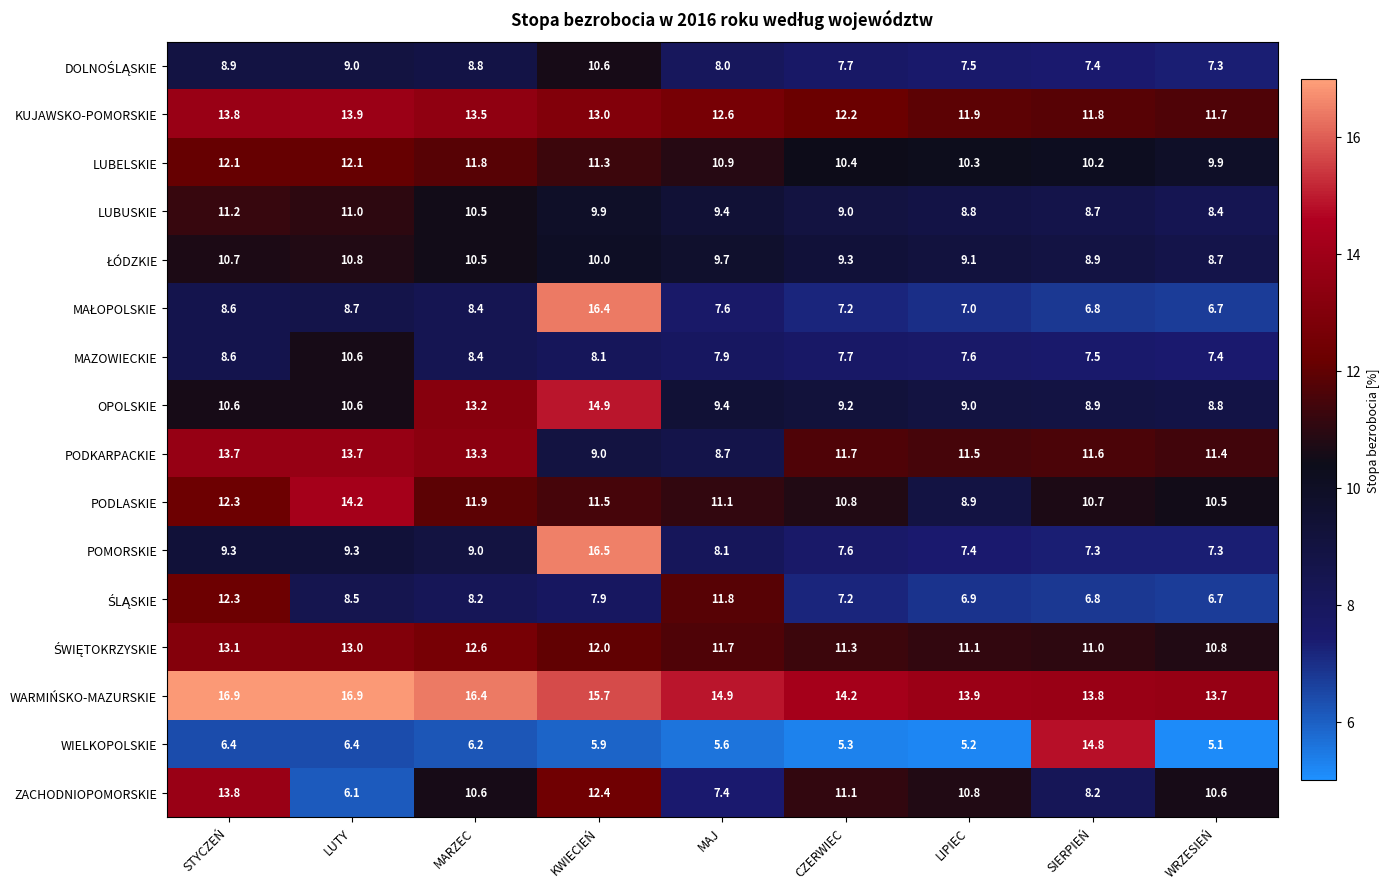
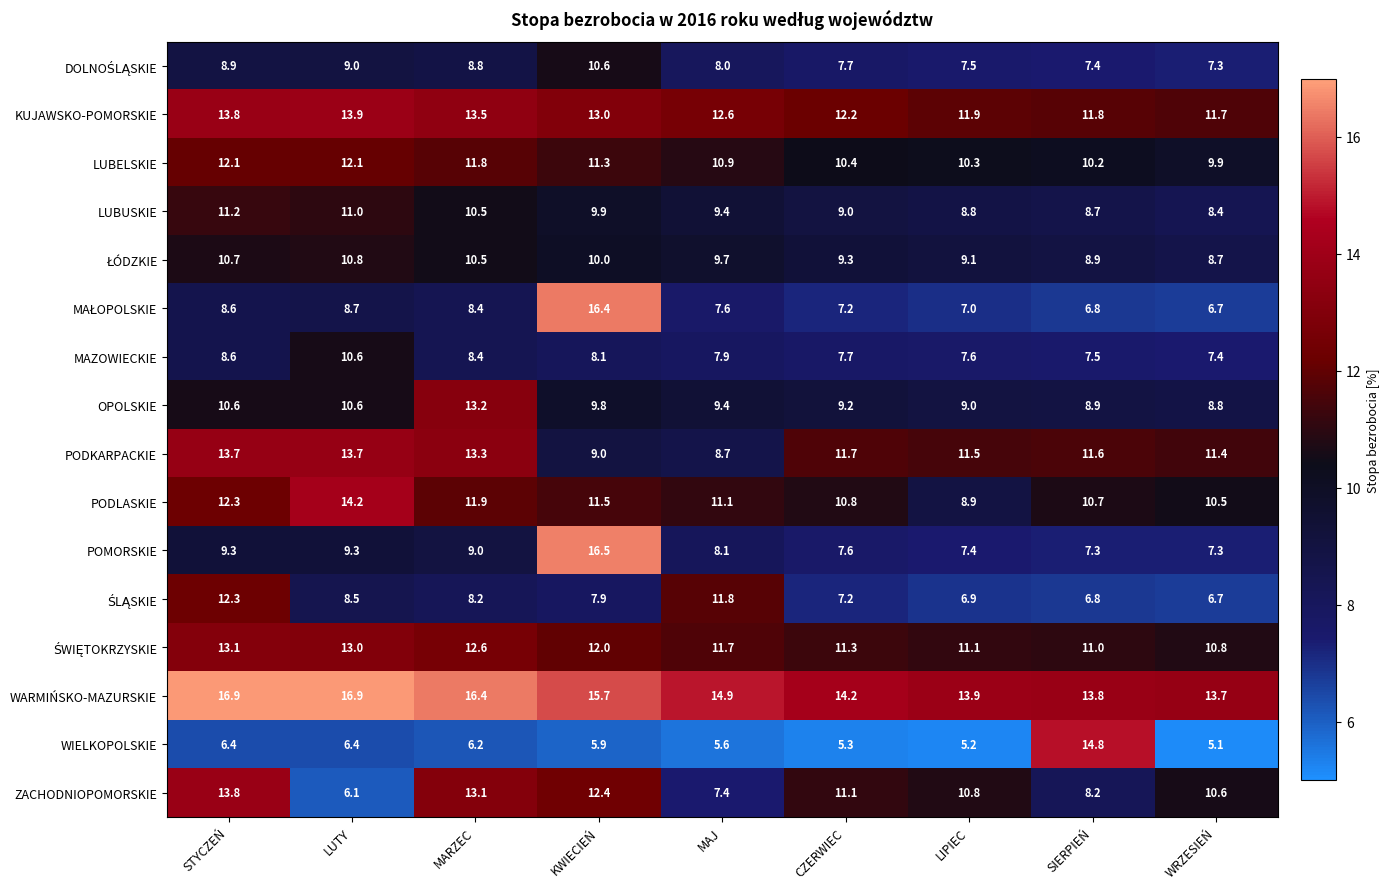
  {
    "DOLNOŚLĄSKIE": {
      "STYCZEŃ": 8.9,
      "LUTY": 9.0,
      "MARZEC": 8.8,
      "KWIECIEŃ": 10.6,
      "MAJ": 8.0,
      "CZERWIEC": 7.7,
      "LIPIEC": 7.5,
      "SIERPIEŃ": 7.4,
      "WRZESIEŃ": 7.3
    },
    "KUJAWSKO-POMORSKIE": {
      "STYCZEŃ": 13.8,
      "LUTY": 13.9,
      "MARZEC": 13.5,
      "KWIECIEŃ": 13.0,
      "MAJ": 12.6,
      "CZERWIEC": 12.2,
      "LIPIEC": 11.9,
      "SIERPIEŃ": 11.8,
      "WRZESIEŃ": 11.7
    },
    "LUBELSKIE": {
      "STYCZEŃ": 12.1,
      "LUTY": 12.1,
      "MARZEC": 11.8,
      "KWIECIEŃ": 11.3,
      "MAJ": 10.9,
      "CZERWIEC": 10.4,
      "LIPIEC": 10.3,
      "SIERPIEŃ": 10.2,
      "WRZESIEŃ": 9.9
    },
    "LUBUSKIE": {
      "STYCZEŃ": 11.2,
      "LUTY": 11.0,
      "MARZEC": 10.5,
      "KWIECIEŃ": 9.9,
      "MAJ": 9.4,
      "CZERWIEC": 9.0,
      "LIPIEC": 8.8,
      "SIERPIEŃ": 8.7,
      "WRZESIEŃ": 8.4
    },
    "ŁÓDZKIE": {
      "STYCZEŃ": 10.7,
      "LUTY": 10.8,
      "MARZEC": 10.5,
      "KWIECIEŃ": 10.0,
      "MAJ": 9.7,
      "CZERWIEC": 9.3,
      "LIPIEC": 9.1,
      "SIERPIEŃ": 8.9,
      "WRZESIEŃ": 8.7
    },
    "MAŁOPOLSKIE": {
      "STYCZEŃ": 8.6,
      "LUTY": 8.7,
      "MARZEC": 8.4,
      "KWIECIEŃ": 16.4,
      "MAJ": 7.6,
      "CZERWIEC": 7.2,
      "LIPIEC": 7.0,
      "SIERPIEŃ": 6.8,
      "WRZESIEŃ": 6.7
    },
    "MAZOWIECKIE": {
      "STYCZEŃ": 8.6,
      "LUTY": 10.6,
      "MARZEC": 8.4,
      "KWIECIEŃ": 8.1,
      "MAJ": 7.9,
      "CZERWIEC": 7.7,
      "LIPIEC": 7.6,
      "SIERPIEŃ": 7.5,
      "WRZESIEŃ": 7.4
    },
    "OPOLSKIE": {
      "STYCZEŃ": 10.6,
      "LUTY": 10.6,
      "MARZEC": 13.2,
-     "KWIECIEŃ": 14.9,
+     "KWIECIEŃ": 9.8,
      "MAJ": 9.4,
      "CZERWIEC": 9.2,
      "LIPIEC": 9.0,
      "SIERPIEŃ": 8.9,
      "WRZESIEŃ": 8.8
    },
    "PODKARPACKIE": {
      "STYCZEŃ": 13.7,
      "LUTY": 13.7,
      "MARZEC": 13.3,
      "KWIECIEŃ": 9.0,
      "MAJ": 8.7,
      "CZERWIEC": 11.7,
      "LIPIEC": 11.5,
      "SIERPIEŃ": 11.6,
      "WRZESIEŃ": 11.4
    },
    "PODLASKIE": {
      "STYCZEŃ": 12.3,
      "LUTY": 14.2,
      "MARZEC": 11.9,
      "KWIECIEŃ": 11.5,
      "MAJ": 11.1,
      "CZERWIEC": 10.8,
      "LIPIEC": 8.9,
      "SIERPIEŃ": 10.7,
      "WRZESIEŃ": 10.5
    },
    "POMORSKIE": {
      "STYCZEŃ": 9.3,
      "LUTY": 9.3,
      "MARZEC": 9.0,
      "KWIECIEŃ": 16.5,
      "MAJ": 8.1,
      "CZERWIEC": 7.6,
      "LIPIEC": 7.4,
      "SIERPIEŃ": 7.3,
      "WRZESIEŃ": 7.3
    },
    "ŚLĄSKIE": {
      "STYCZEŃ": 12.3,
      "LUTY": 8.5,
      "MARZEC": 8.2,
      "KWIECIEŃ": 7.9,
      "MAJ": 11.8,
      "CZERWIEC": 7.2,
      "LIPIEC": 6.9,
      "SIERPIEŃ": 6.8,
      "WRZESIEŃ": 6.7
    },
    "ŚWIĘTOKRZYSKIE": {
      "STYCZEŃ": 13.1,
      "LUTY": 13.0,
      "MARZEC": 12.6,
      "KWIECIEŃ": 12.0,
      "MAJ": 11.7,
      "CZERWIEC": 11.3,
      "LIPIEC": 11.1,
      "SIERPIEŃ": 11.0,
      "WRZESIEŃ": 10.8
    },
    "WARMIŃSKO-MAZURSKIE": {
      "STYCZEŃ": 16.9,
      "LUTY": 16.9,
      "MARZEC": 16.4,
      "KWIECIEŃ": 15.7,
      "MAJ": 14.9,
      "CZERWIEC": 14.2,
      "LIPIEC": 13.9,
      "SIERPIEŃ": 13.8,
      "WRZESIEŃ": 13.7
    },
    "WIELKOPOLSKIE": {
      "STYCZEŃ": 6.4,
      "LUTY": 6.4,
      "MARZEC": 6.2,
      "KWIECIEŃ": 5.9,
      "MAJ": 5.6,
      "CZERWIEC": 5.3,
      "LIPIEC": 5.2,
      "SIERPIEŃ": 14.8,
      "WRZESIEŃ": 5.1
    },
    "ZACHODNIOPOMORSKIE": {
      "STYCZEŃ": 13.8,
      "LUTY": 6.1,
-     "MARZEC": 10.6,
+     "MARZEC": 13.1,
      "KWIECIEŃ": 12.4,
      "MAJ": 7.4,
      "CZERWIEC": 11.1,
      "LIPIEC": 10.8,
      "SIERPIEŃ": 8.2,
      "WRZESIEŃ": 10.6
    }
  }
